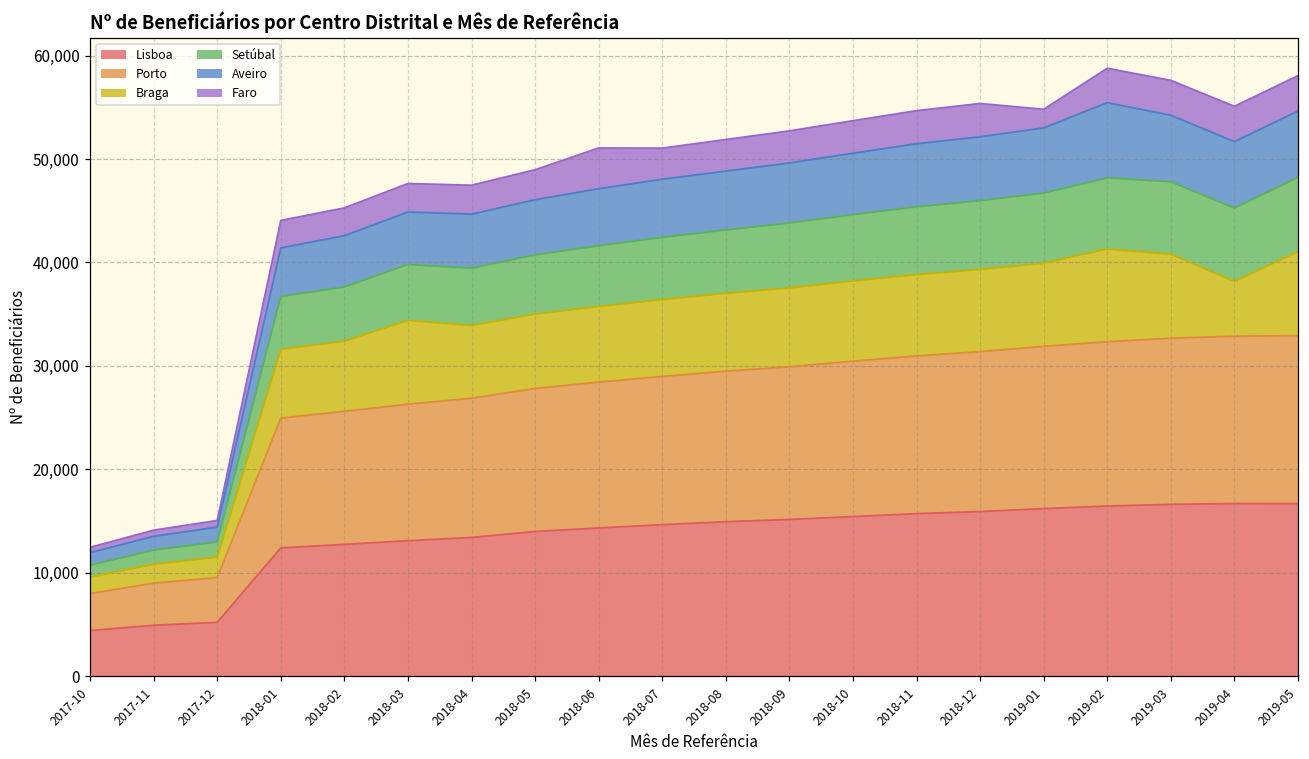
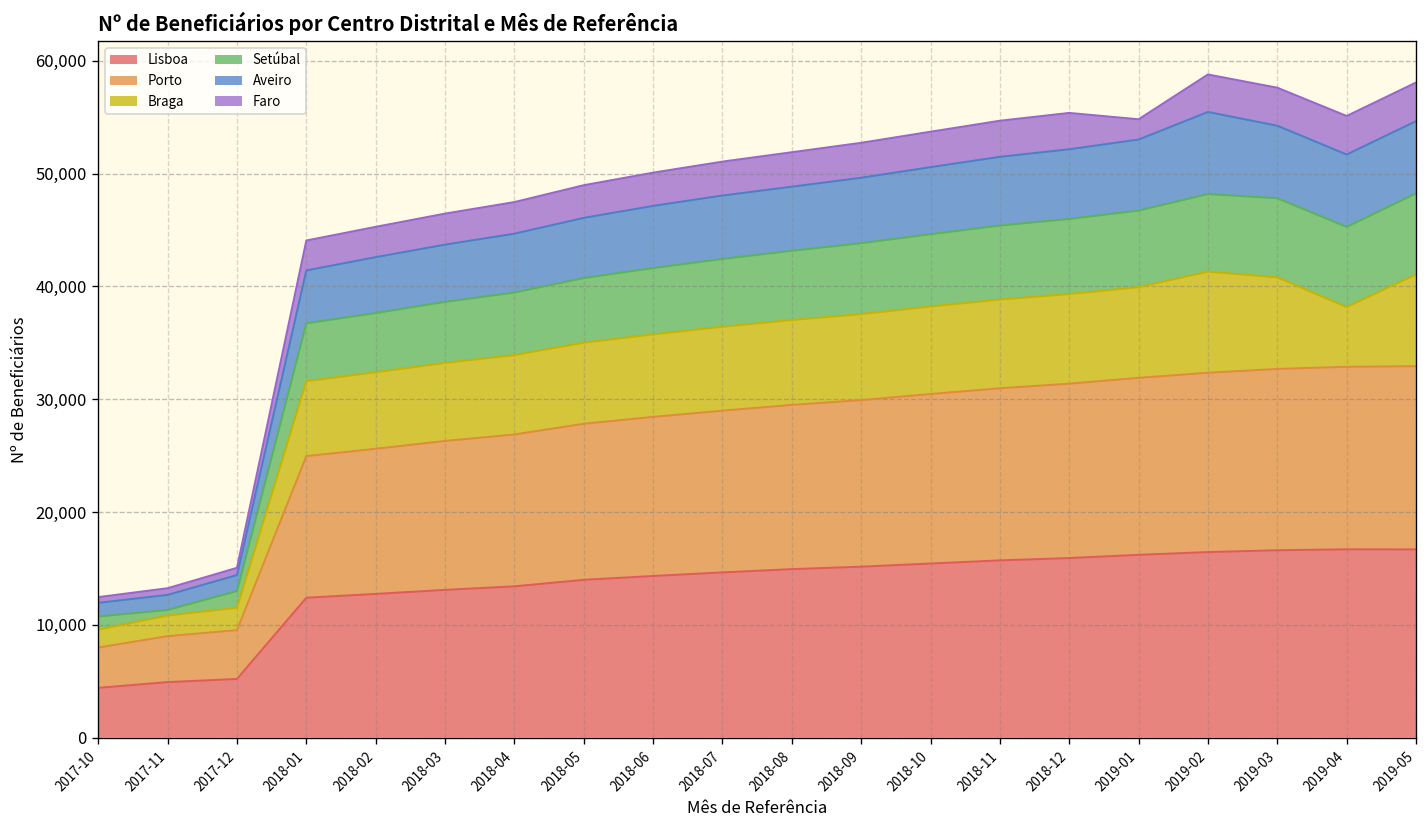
  {
    "Braga": {
      "2017-10": "2,000",
      "2017-11": "2,000",
      "2017-12": "2,000",
      "2018-01": "7,000",
      "2018-02": "7,000",
-     "2018-03": "8,000",
+     "2018-03": "7,000",
      "2018-04": "7,000",
      "2018-05": "7,000",
      "2018-06": "7,000",
      "2018-07": "7,000",
      "2018-08": "8,000",
      "2018-09": "8,000",
      "2018-10": "8,000",
      "2018-11": "8,000",
      "2018-12": "8,000",
      "2019-01": "8,000",
      "2019-02": "9,000",
      "2019-03": "8,000",
      "2019-04": "5,000",
      "2019-05": "8,000"
    },
    "Setúbal": {
      "2017-10": "1,000",
-     "2017-11": "1,000",
+     "2017-11": "0",
      "2017-12": "1,000",
      "2018-01": "5,000",
      "2018-02": "5,000",
      "2018-03": "5,000",
      "2018-04": "6,000",
      "2018-05": "6,000",
      "2018-06": "6,000",
      "2018-07": "6,000",
      "2018-08": "6,000",
      "2018-09": "6,000",
      "2018-10": "6,000",
      "2018-11": "7,000",
      "2018-12": "7,000",
      "2019-01": "7,000",
      "2019-02": "7,000",
      "2019-03": "7,000",
      "2019-04": "7,000",
      "2019-05": "7,000"
    },
    "Aveiro": {
      "2017-10": "1,000",
      "2017-11": "1,000",
      "2017-12": "1,000",
      "2018-01": "5,000",
      "2018-02": "5,000",
      "2018-03": "5,000",
      "2018-04": "5,000",
      "2018-05": "5,000",
      "2018-06": "6,000",
      "2018-07": "6,000",
      "2018-08": "6,000",
      "2018-09": "6,000",
      "2018-10": "6,000",
      "2018-11": "6,000",
      "2018-12": "6,000",
      "2019-01": "6,000",
      "2019-02": "7,000",
      "2019-03": "6,000",
      "2019-04": "6,000",
      "2019-05": "6,000"
    },
    "Faro": {
      "2017-10": "1,000",
      "2017-11": "1,000",
      "2017-12": "1,000",
      "2018-01": "3,000",
      "2018-02": "3,000",
      "2018-03": "3,000",
      "2018-04": "3,000",
      "2018-05": "3,000",
-     "2018-06": "4,000",
+     "2018-06": "3,000",
      "2018-07": "3,000",
      "2018-08": "3,000",
      "2018-09": "3,000",
      "2018-10": "3,000",
      "2018-11": "3,000",
      "2018-12": "3,000",
      "2019-01": "2,000",
      "2019-02": "3,000",
      "2019-03": "3,000",
      "2019-04": "3,000",
      "2019-05": "3,000"
    }
  }
